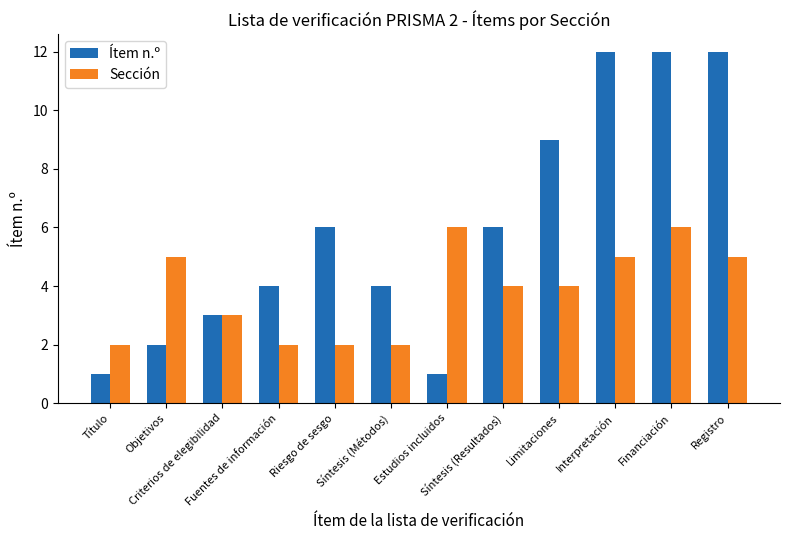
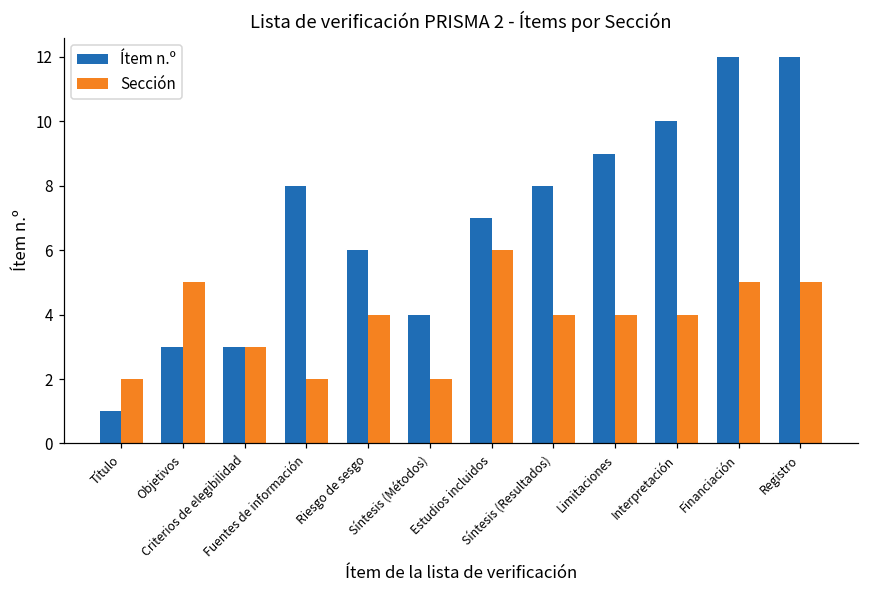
  {
    "Ítem n.º": {
      "Título": 1,
-     "Objetivos": 2,
+     "Objetivos": 3,
      "Criterios de elegibilidad": 3,
-     "Fuentes de información": 4,
+     "Fuentes de información": 8,
      "Riesgo de sesgo": 6,
      "Síntesis (Métodos)": 4,
-     "Estudios incluidos": 1,
-     "Síntesis (Resultados)": 6,
+     "Estudios incluidos": 7,
+     "Síntesis (Resultados)": 8,
      "Limitaciones": 9,
-     "Interpretación": 12,
+     "Interpretación": 10,
      "Financiación": 12,
      "Registro": 12
    },
    "Sección": {
      "Título": 2,
      "Objetivos": 5,
      "Criterios de elegibilidad": 3,
      "Fuentes de información": 2,
-     "Riesgo de sesgo": 2,
+     "Riesgo de sesgo": 4,
      "Síntesis (Métodos)": 2,
      "Estudios incluidos": 6,
      "Síntesis (Resultados)": 4,
      "Limitaciones": 4,
-     "Interpretación": 5,
-     "Financiación": 6,
+     "Interpretación": 4,
+     "Financiación": 5,
      "Registro": 5
    }
  }
